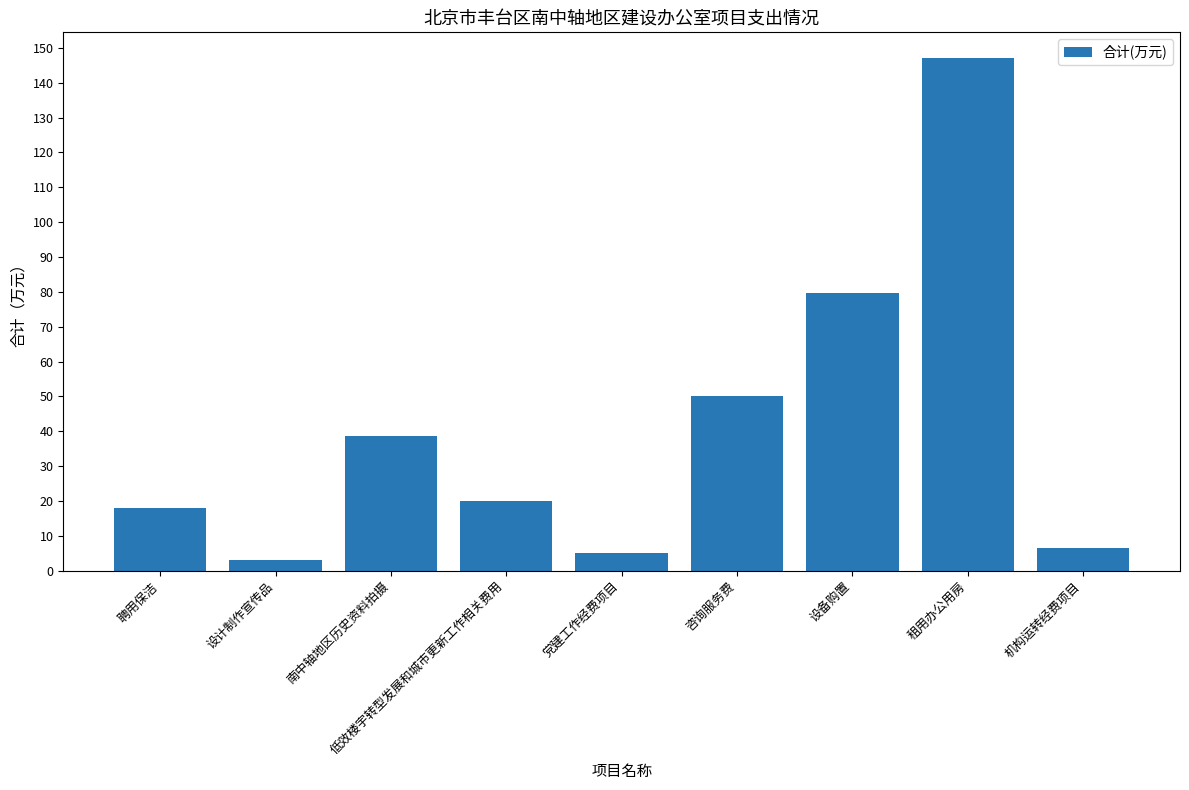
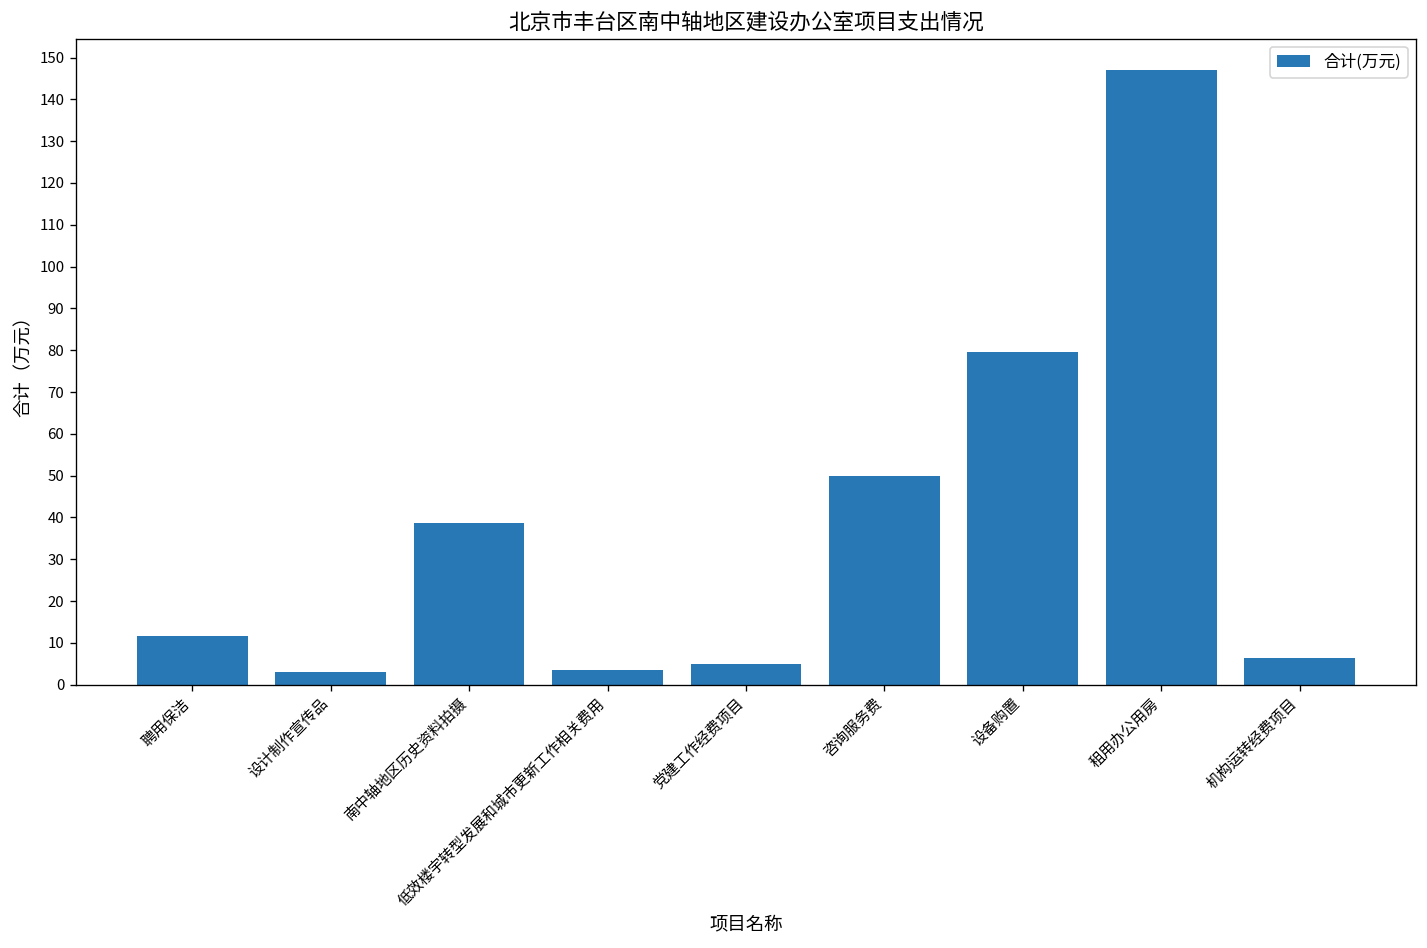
  {
-   "聘用保洁": 18,
+   "聘用保洁": 12,
    "设计制作宣传品": 3,
    "南中轴地区历史资料拍摄": 39,
-   "低效楼宇转型发展和城市更新工作相关费用": 20,
+   "低效楼宇转型发展和城市更新工作相关费用": 4,
    "党建工作经费项目": 5,
    "咨询服务费": 50,
    "设备购置": 80,
    "租用办公用房": 147,
    "机构运转经费项目": 6
  }
